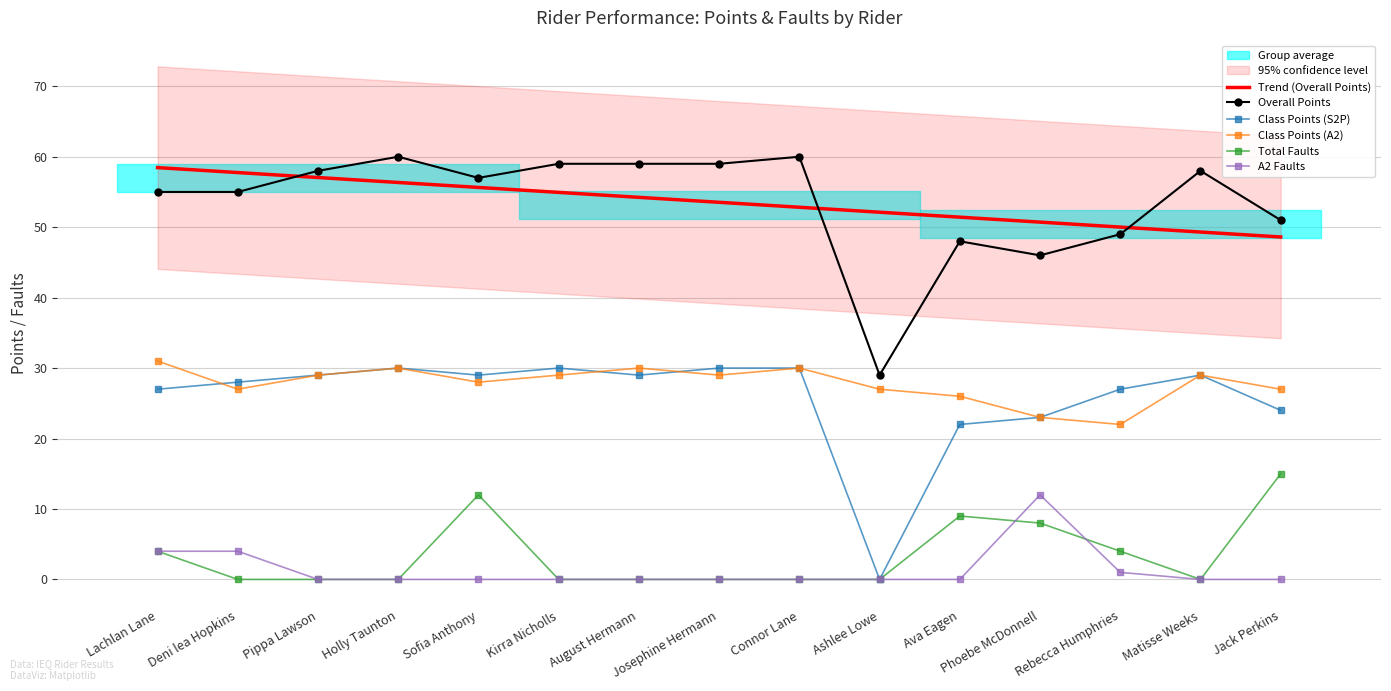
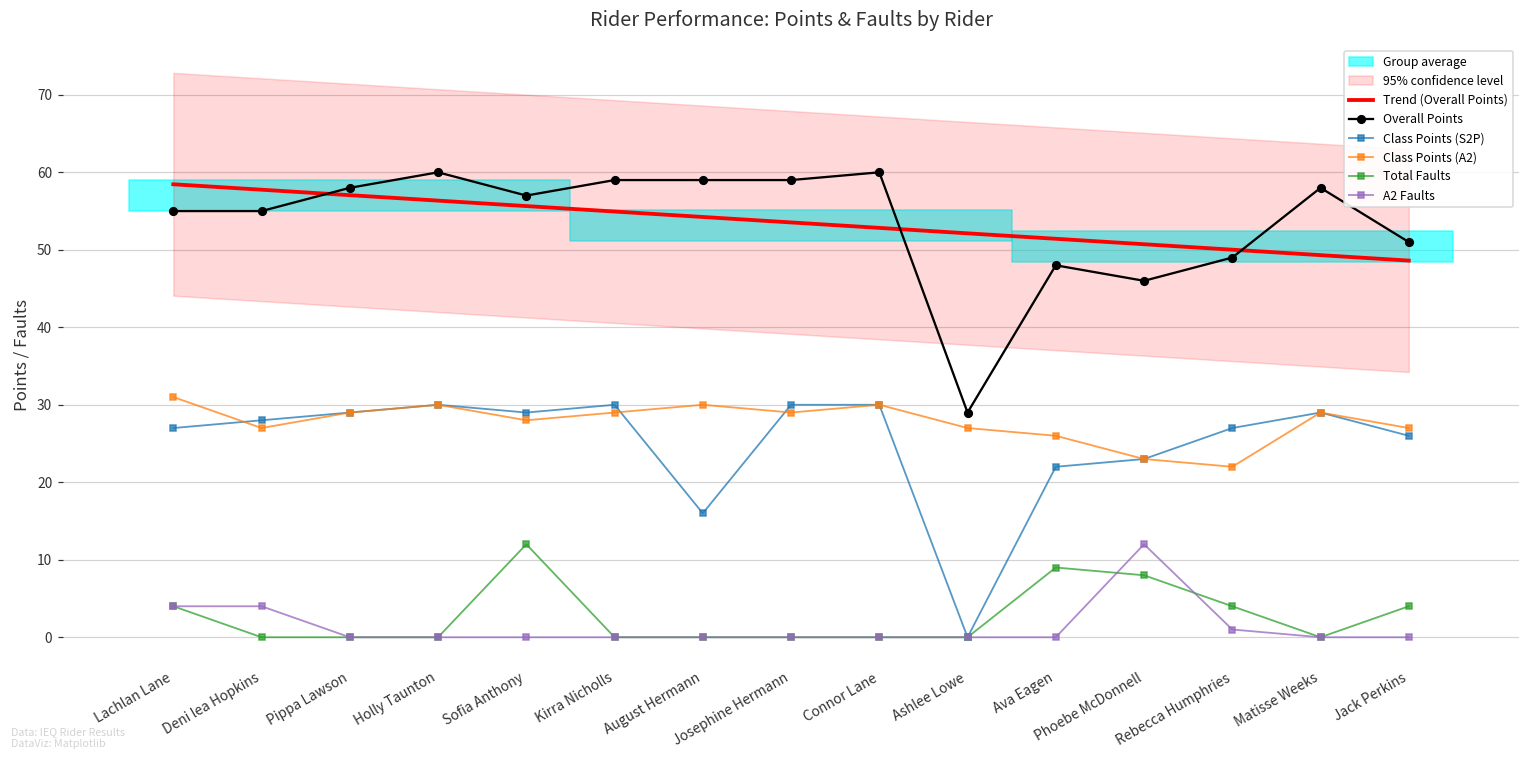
  {
    "Overall Points": {
      "Lachlan Lane": 55,
      "Deni lea Hopkins": 55,
      "Pippa Lawson": 58,
      "Holly Taunton": 60,
      "Sofia Anthony": 57,
      "Kirra Nicholls": 59,
      "August Hermann": 59,
      "Josephine Hermann": 59,
      "Connor Lane": 60,
      "Ashlee Lowe": 29,
      "Ava Eagen": 48,
      "Phoebe McDonnell": 46,
      "Rebecca Humphries": 49,
      "Matisse Weeks": 58,
      "Jack Perkins": 51
    },
    "Class Points (S2P)": {
      "Lachlan Lane": 27,
      "Deni lea Hopkins": 28,
      "Sofia Anthony": 29,
      "Kirra Nicholls": 30,
-     "August Hermann": 29,
+     "August Hermann": 16,
      "Josephine Hermann": 30,
      "Ava Eagen": 22,
      "Rebecca Humphries": 27,
-     "Jack Perkins": 24
+     "Jack Perkins": 26
    },
    "Class Points (A2)": {
      "Lachlan Lane": 31,
      "Deni lea Hopkins": 27,
      "Sofia Anthony": 28,
      "Kirra Nicholls": 29,
      "August Hermann": 30,
      "Josephine Hermann": 29,
      "Ashlee Lowe": 27,
      "Ava Eagen": 26,
      "Rebecca Humphries": 22,
      "Jack Perkins": 27
    },
    "Total Faults": {
      "Deni lea Hopkins": 0,
      "Sofia Anthony": 12,
      "Ava Eagen": 9,
      "Phoebe McDonnell": 8,
      "Rebecca Humphries": 4,
-     "Jack Perkins": 15
+     "Jack Perkins": 4
    },
    "A2 Faults": {
      "Deni lea Hopkins": 4,
      "Sofia Anthony": 0,
      "Ava Eagen": 0,
      "Phoebe McDonnell": 12,
      "Rebecca Humphries": 1,
      "Jack Perkins": 0
    }
  }
